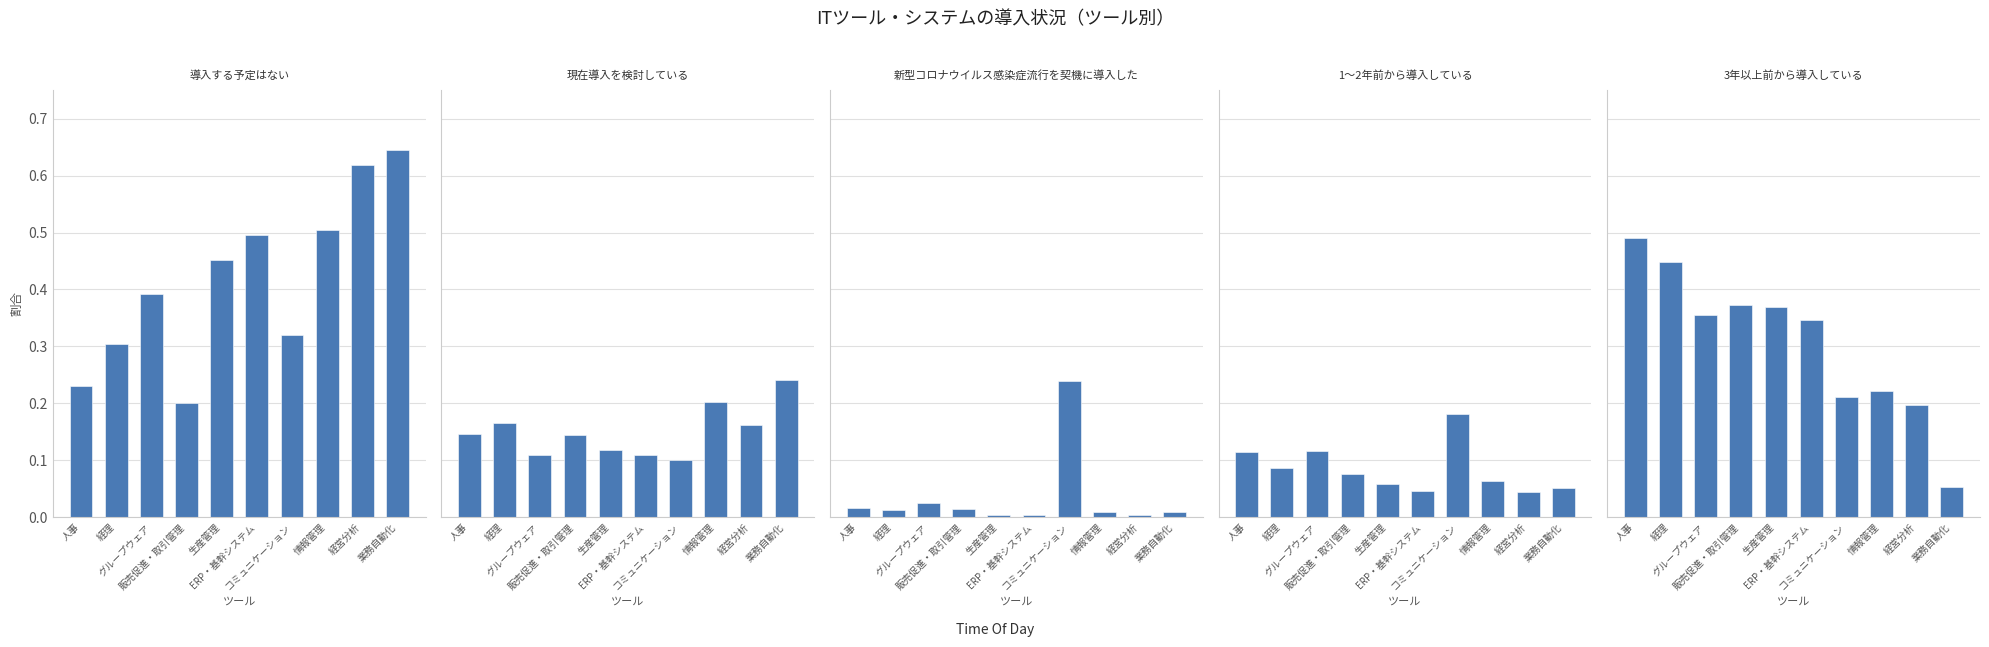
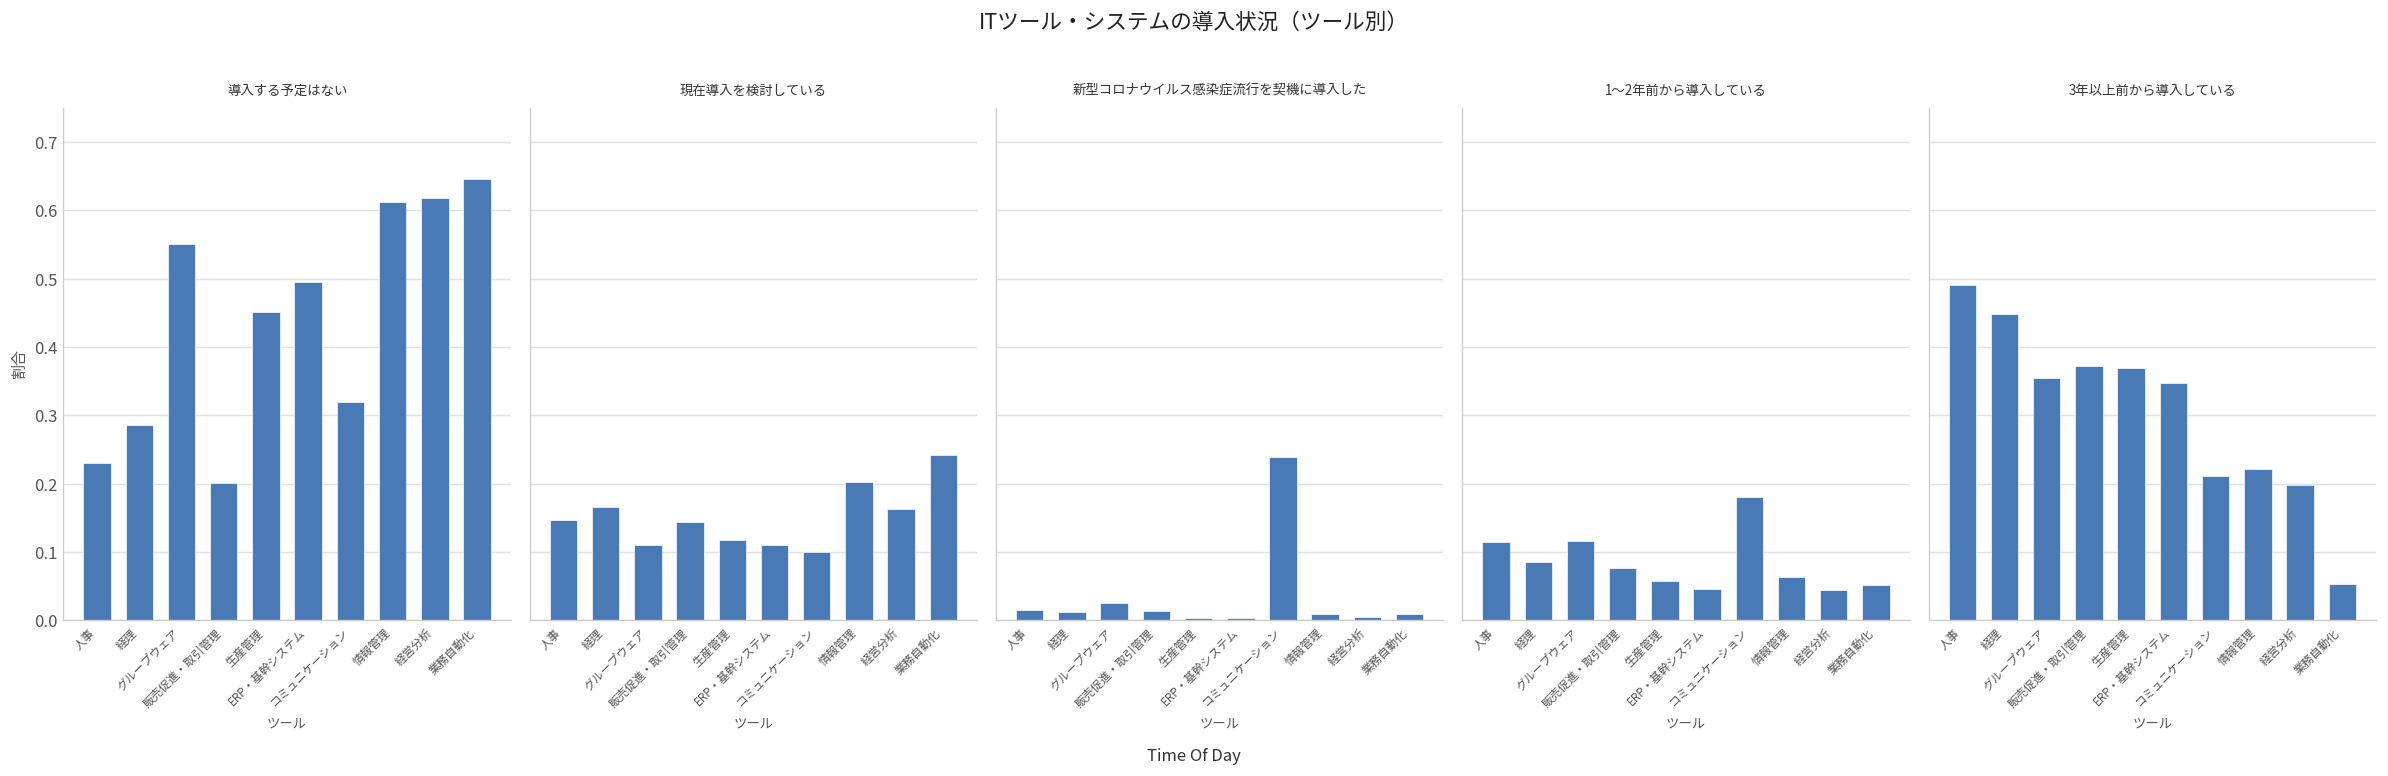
  {
    "導入する予定はない": {
      "人事": 0.23,
-     "経理": 0.30,
-     "グループウェア": 0.39,
+     "経理": 0.29,
+     "グループウェア": 0.55,
      "販売促進・取引管理": 0.20,
      "生産管理": 0.45,
      "ERP・基幹システム": 0.50,
      "コミュニケーション": 0.32,
-     "情報管理": 0.50,
+     "情報管理": 0.61,
      "経営分析": 0.62,
      "業務自動化": 0.65
    }
  }
